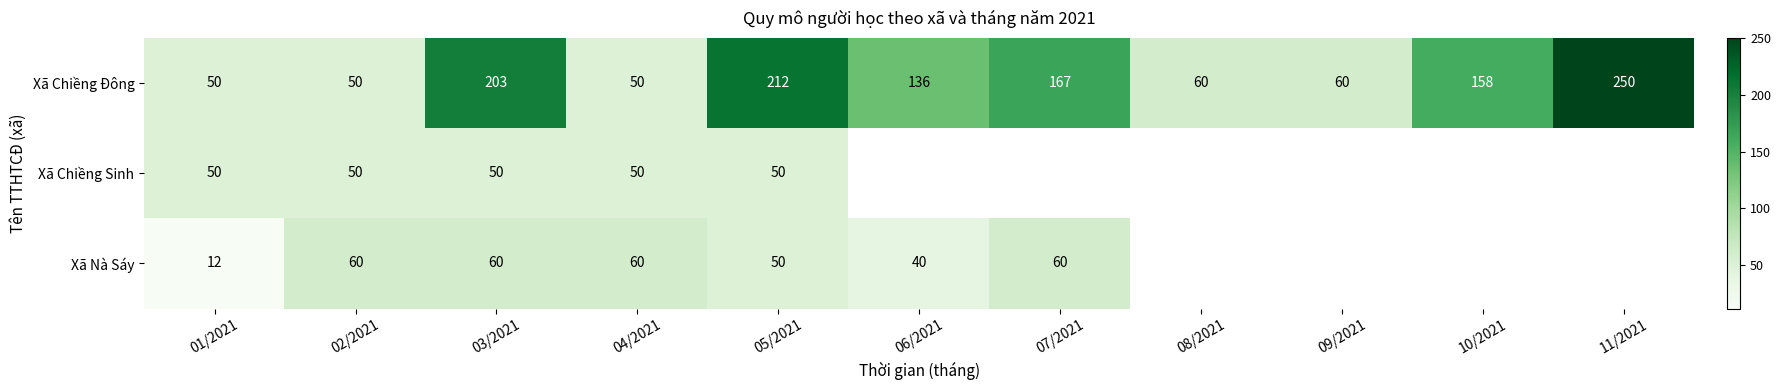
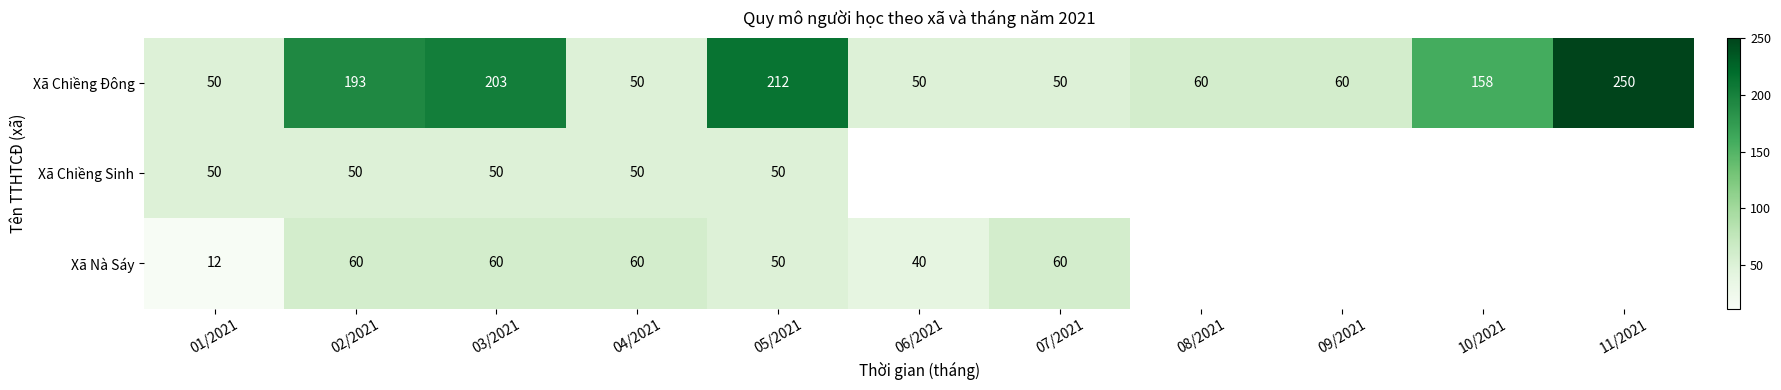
  {
    "Xã Chiềng Đông": {
      "01/2021": 50,
-     "02/2021": 50,
+     "02/2021": 193,
      "03/2021": 203,
      "04/2021": 50,
      "05/2021": 212,
-     "06/2021": 136,
-     "07/2021": 167,
+     "06/2021": 50,
+     "07/2021": 50,
      "08/2021": 60,
      "09/2021": 60,
      "10/2021": 158,
      "11/2021": 250
    },
    "Xã Chiềng Sinh": {
      "01/2021": 50,
      "02/2021": 50,
      "03/2021": 50,
      "04/2021": 50,
      "05/2021": 50
    },
    "Xã Nà Sáy": {
      "01/2021": 12,
      "02/2021": 60,
      "03/2021": 60,
      "04/2021": 60,
      "05/2021": 50,
      "06/2021": 40,
      "07/2021": 60
    }
  }
